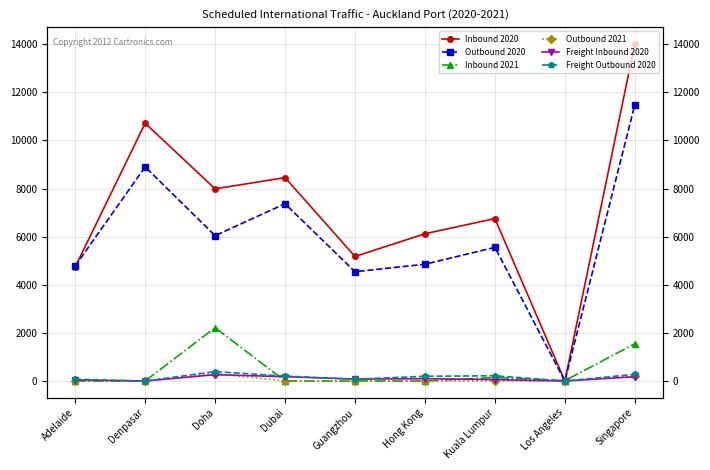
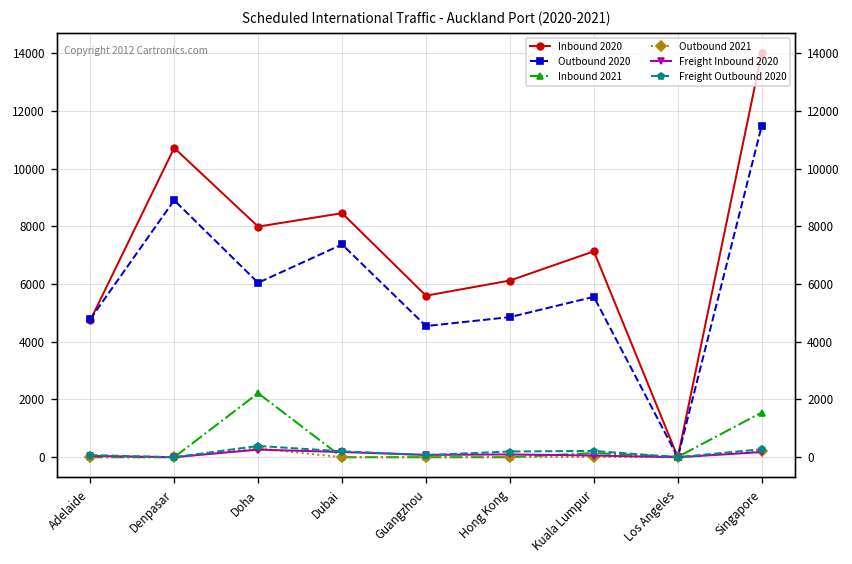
  {
    "Inbound 2020": {
      "Denpasar": 10700,
      "Doha": 8000,
      "Dubai": 8500,
-     "Guangzhou": 5200,
+     "Guangzhou": 5600,
      "Hong Kong": 6100,
-     "Kuala Lumpur": 6800
+     "Kuala Lumpur": 7100
    },
    "Outbound 2020": {
      "Denpasar": 8900,
      "Doha": 6000,
      "Dubai": 7400,
      "Guangzhou": 4500,
      "Hong Kong": 4900,
      "Kuala Lumpur": 5600,
      "Singapore": 11500
    },
    "Inbound 2021": {
      "Doha": 2200,
      "Singapore": 1500
    }
  }
